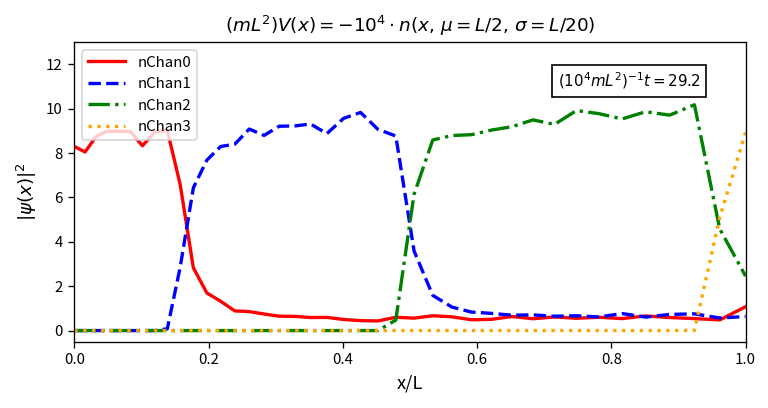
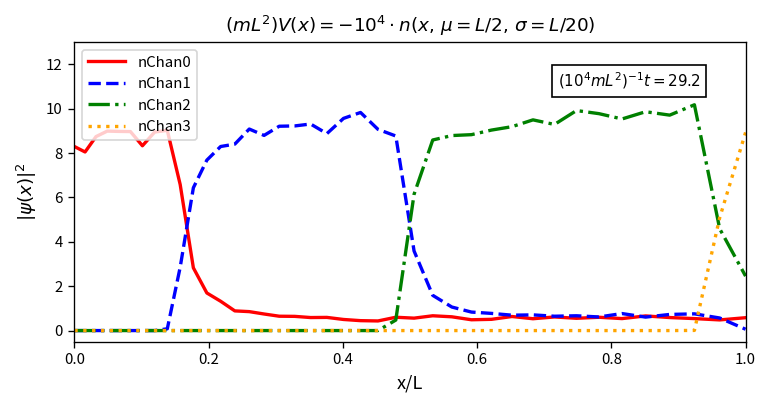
  {
    "nChan0": {
      "0.0": 8.3,
-     "1.0": 1.1
+     "1.0": 0.6
    },
    "nChan1": {
-     "1.0": 0.6
+     "1.0": 0.1
    },
    "nChan2": {
      "1.0": 2.5
    },
    "nChan3": {
      "1.0": 8.9
    }
  }
